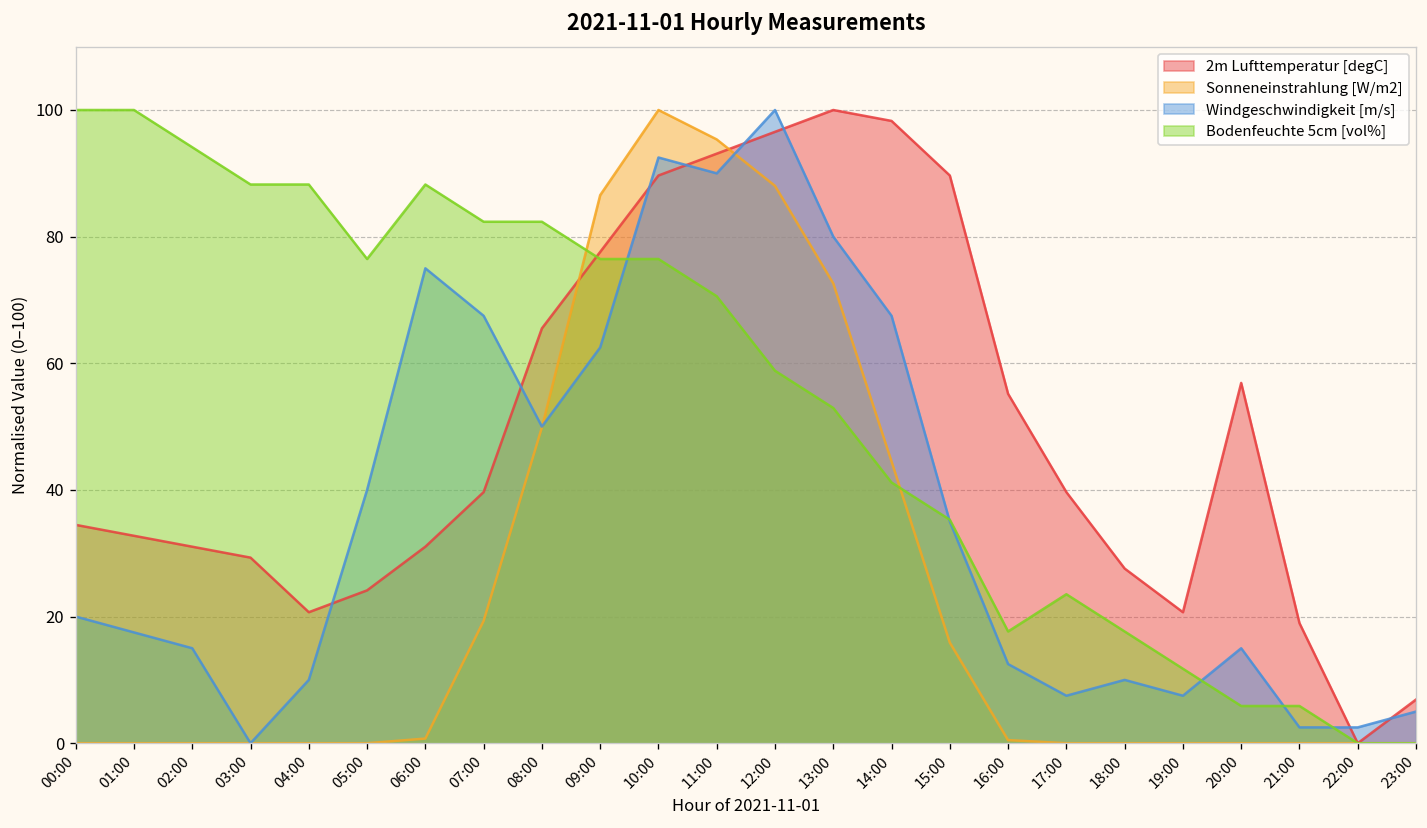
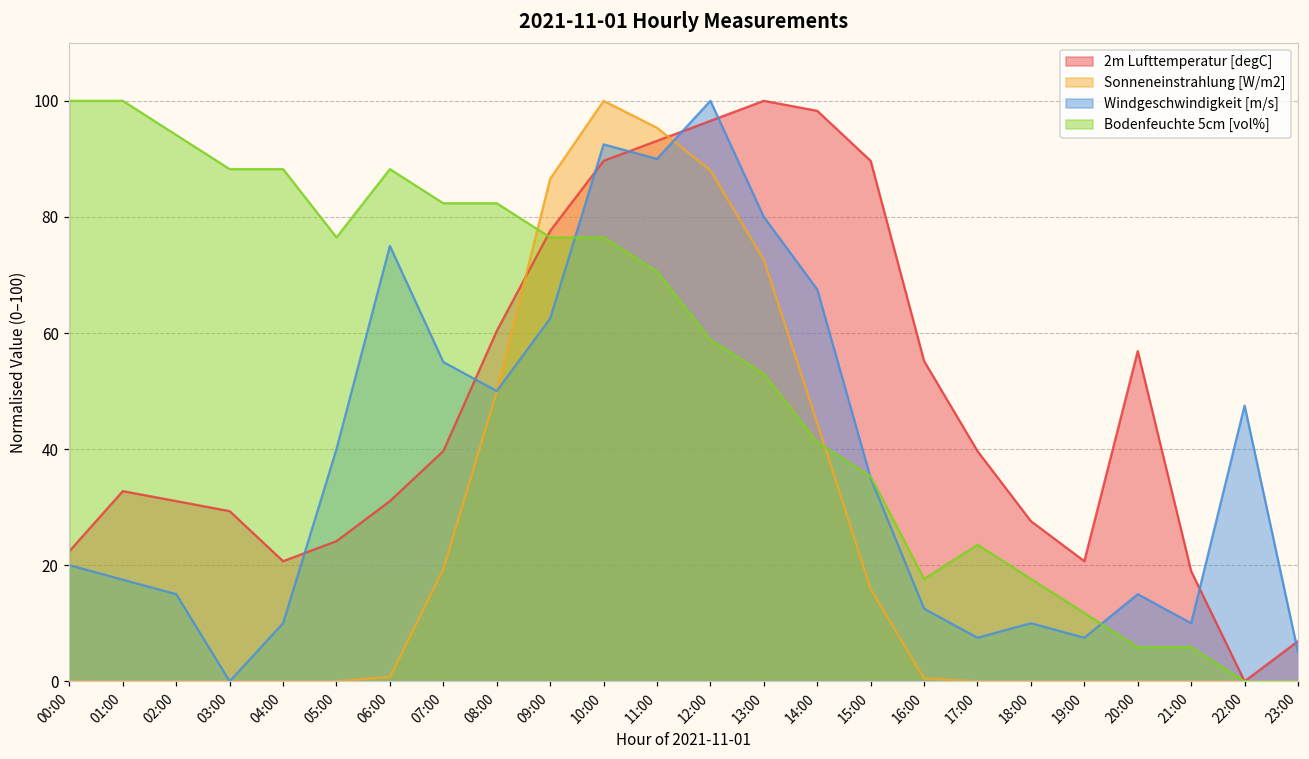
  {
    "2m Lufttemperatur [degC]": {
-     "00:00": 34,
+     "00:00": 22,
      "01:00": 33,
      "02:00": 31,
      "03:00": 29,
      "04:00": 21,
      "05:00": 24,
      "06:00": 31,
      "07:00": 40,
-     "08:00": 66,
+     "08:00": 60,
      "09:00": 78,
      "10:00": 90,
      "11:00": 93,
      "12:00": 97,
      "13:00": 100,
      "14:00": 98,
      "15:00": 90,
      "16:00": 55,
      "17:00": 40,
      "18:00": 28,
      "19:00": 21,
      "20:00": 57,
      "21:00": 19,
      "23:00": 7
    },
    "Sonneneinstrahlung [W/m2]": {
      "00:00": 0,
      "01:00": 0,
      "02:00": 0,
      "04:00": 0,
      "05:00": 0,
      "06:00": 1,
      "07:00": 19,
      "09:00": 87,
      "10:00": 100,
      "11:00": 95,
      "12:00": 88,
      "13:00": 73,
      "14:00": 44,
      "15:00": 16,
      "16:00": 0,
      "17:00": 0,
      "18:00": 0,
      "19:00": 0,
      "20:00": 0,
      "21:00": 0
    },
    "Windgeschwindigkeit [m/s]": {
      "00:00": 20,
      "01:00": 18,
      "02:00": 15,
      "04:00": 10,
      "05:00": 40,
      "06:00": 75,
-     "07:00": 68,
+     "07:00": 55,
      "09:00": 63,
      "10:00": 93,
      "11:00": 90,
      "12:00": 100,
      "13:00": 80,
      "14:00": 68,
      "16:00": 13,
      "17:00": 8,
      "18:00": 10,
      "19:00": 8,
      "20:00": 15,
-     "21:00": 3,
-     "22:00": 3,
+     "21:00": 10,
+     "22:00": 48,
      "23:00": 5
    },
    "Bodenfeuchte 5cm [vol%]": {
      "00:00": 100,
      "01:00": 100,
      "02:00": 94,
      "03:00": 88,
      "04:00": 88,
      "05:00": 76,
      "06:00": 88,
      "07:00": 82,
      "08:00": 82,
      "09:00": 76,
      "10:00": 76,
      "11:00": 71,
      "12:00": 59,
      "13:00": 53,
      "14:00": 41,
      "16:00": 18,
      "17:00": 24,
      "18:00": 18,
      "19:00": 12,
      "20:00": 6,
      "21:00": 6
    }
  }
